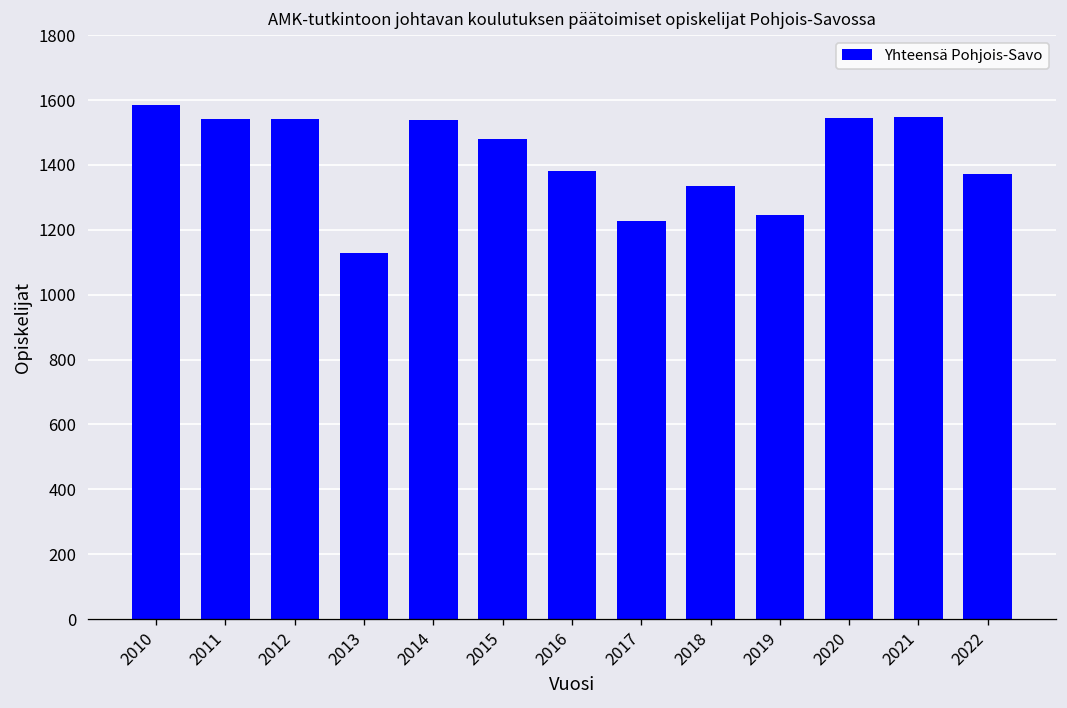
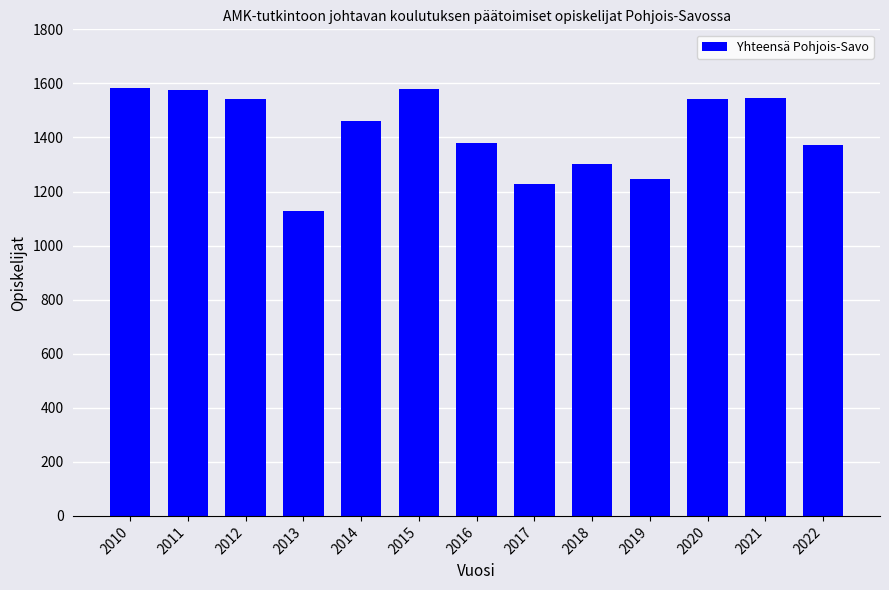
  {
    "2010": 1580,
-   "2011": 1540,
+   "2011": 1570,
    "2012": 1540,
    "2013": 1130,
-   "2014": 1540,
-   "2015": 1480,
+   "2014": 1460,
+   "2015": 1580,
    "2016": 1380,
    "2017": 1230,
-   "2018": 1340,
+   "2018": 1300,
    "2019": 1250,
    "2020": 1540,
    "2021": 1550,
    "2022": 1370
  }
